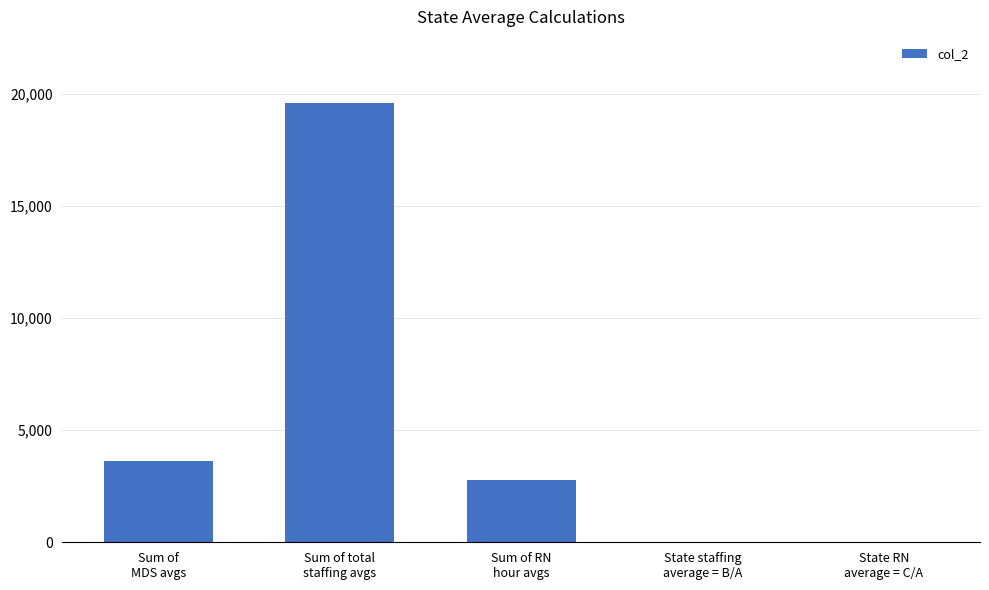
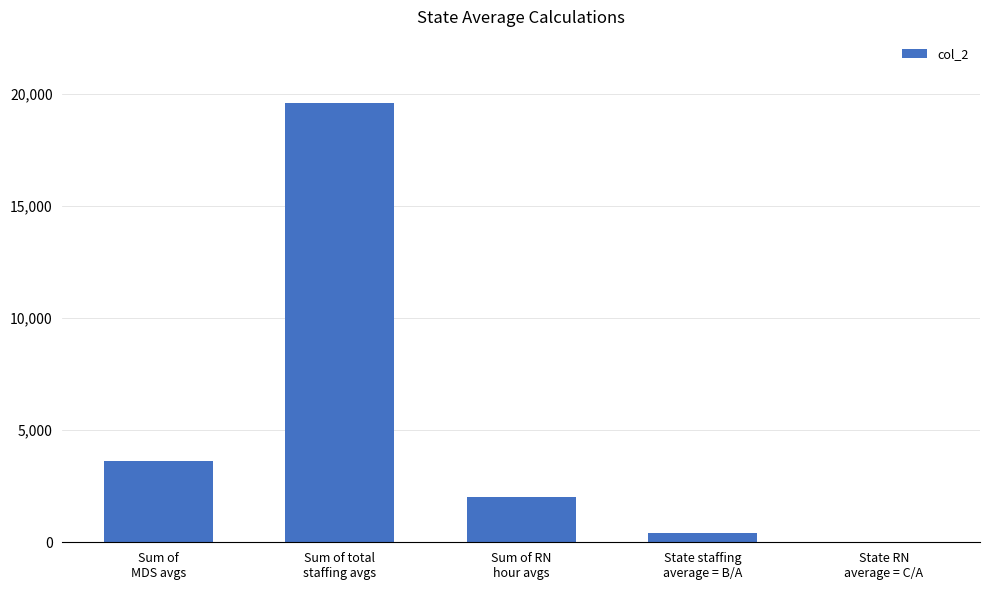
  {
    "Sum of MDS avgs": "3,600",
    "Sum of total staffing avgs": "19,600",
-   "Sum of RN hour avgs": "2,800",
-   "State staffing average = B/A": "0"
+   "Sum of RN hour avgs": "2,000",
+   "State staffing average = B/A": "400"
  }
